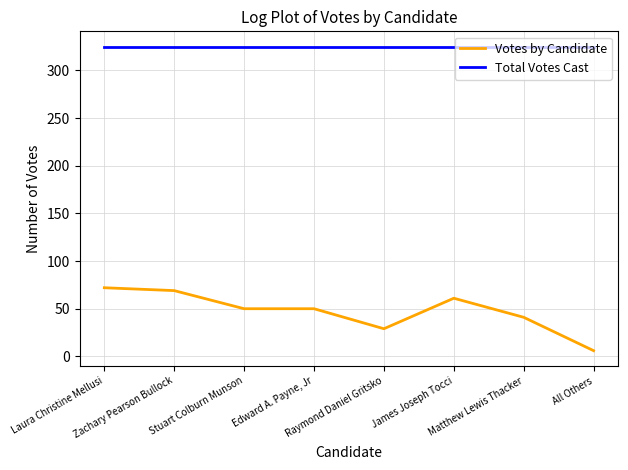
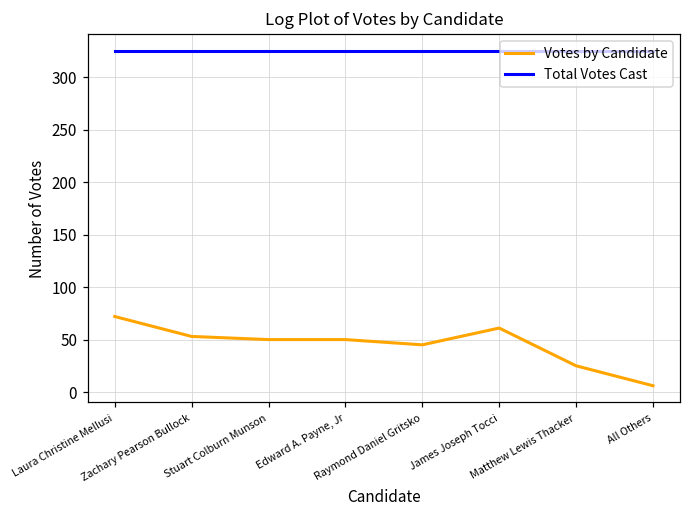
  {
    "Votes by Candidate": {
      "Laura Christine Mellusi": 70,
-     "Zachary Pearson Bullock": 70,
+     "Zachary Pearson Bullock": 50,
      "Stuart Colburn Munson": 50,
      "Edward A. Payne, Jr": 50,
-     "Raymond Daniel Gritsko": 30,
+     "Raymond Daniel Gritsko": 50,
      "James Joseph Tocci": 60,
-     "Matthew Lewis Thacker": 40,
+     "Matthew Lewis Thacker": 30,
      "All Others": 10
    },
    "Total Votes Cast": {
      "Laura Christine Mellusi": 330,
      "Zachary Pearson Bullock": 330,
      "Stuart Colburn Munson": 330,
      "Edward A. Payne, Jr": 330,
      "Raymond Daniel Gritsko": 330,
      "James Joseph Tocci": 330
    }
  }
